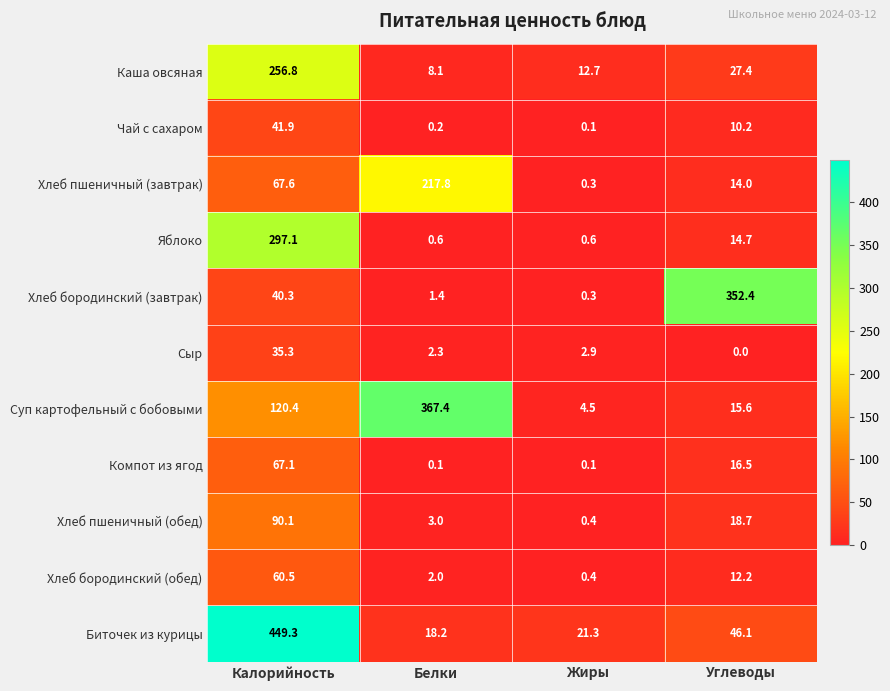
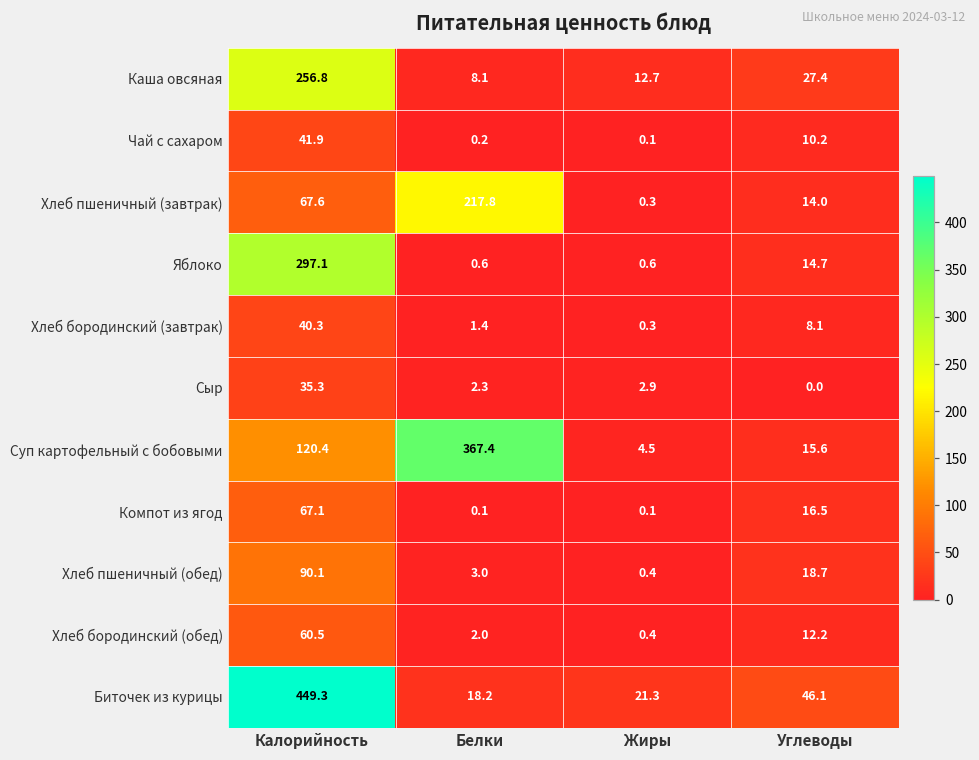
  {
    "Каша овсяная": {
      "Калорийность": 256.8,
      "Белки": 8.1,
      "Жиры": 12.7,
      "Углеводы": 27.4
    },
    "Чай с сахаром": {
      "Калорийность": 41.9,
      "Белки": 0.2,
      "Жиры": 0.1,
      "Углеводы": 10.2
    },
    "Хлеб пшеничный (завтрак)": {
      "Калорийность": 67.6,
      "Белки": 217.8,
      "Жиры": 0.3,
      "Углеводы": 14.0
    },
    "Яблоко": {
      "Калорийность": 297.1,
      "Белки": 0.6,
      "Жиры": 0.6,
      "Углеводы": 14.7
    },
    "Хлеб бородинский (завтрак)": {
      "Калорийность": 40.3,
      "Белки": 1.4,
      "Жиры": 0.3,
-     "Углеводы": 352.4
+     "Углеводы": 8.1
    },
    "Сыр": {
      "Калорийность": 35.3,
      "Белки": 2.3,
      "Жиры": 2.9,
      "Углеводы": 0.0
    },
    "Суп картофельный с бобовыми": {
      "Калорийность": 120.4,
      "Белки": 367.4,
      "Жиры": 4.5,
      "Углеводы": 15.6
    },
    "Компот из ягод": {
      "Калорийность": 67.1,
      "Белки": 0.1,
      "Жиры": 0.1,
      "Углеводы": 16.5
    },
    "Хлеб пшеничный (обед)": {
      "Калорийность": 90.1,
      "Белки": 3.0,
      "Жиры": 0.4,
      "Углеводы": 18.7
    },
    "Хлеб бородинский (обед)": {
      "Калорийность": 60.5,
      "Белки": 2.0,
      "Жиры": 0.4,
      "Углеводы": 12.2
    },
    "Биточек из курицы": {
      "Калорийность": 449.3,
      "Белки": 18.2,
      "Жиры": 21.3,
      "Углеводы": 46.1
    }
  }
